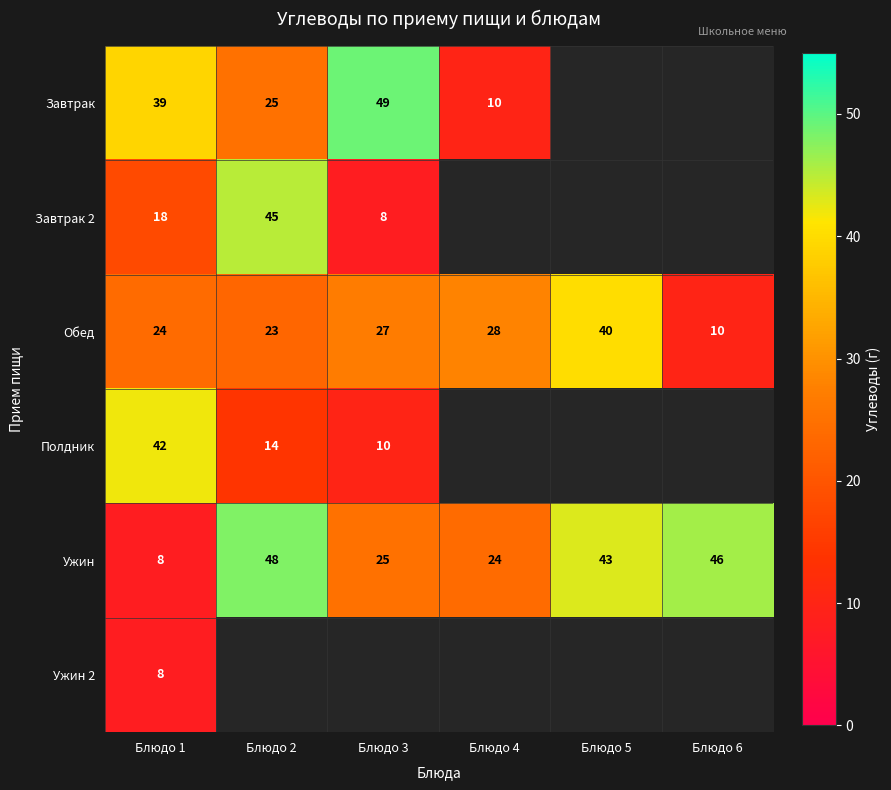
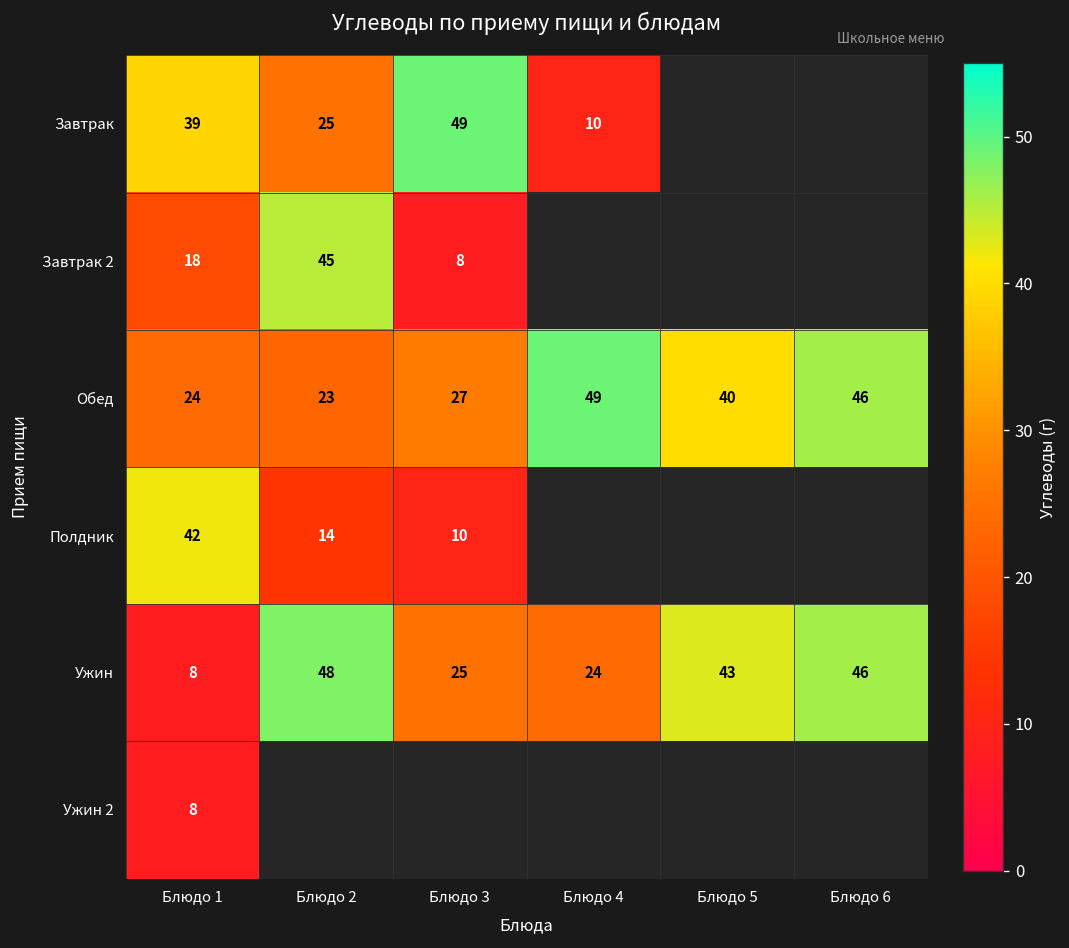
  {
    "Завтрак": {
      "Блюдо 1": 39,
      "Блюдо 2": 25,
      "Блюдо 3": 49,
      "Блюдо 4": 10
    },
    "Завтрак 2": {
      "Блюдо 1": 18,
      "Блюдо 2": 45,
      "Блюдо 3": 8
    },
    "Обед": {
      "Блюдо 1": 24,
      "Блюдо 2": 23,
      "Блюдо 3": 27,
-     "Блюдо 4": 28,
+     "Блюдо 4": 49,
      "Блюдо 5": 40,
-     "Блюдо 6": 10
+     "Блюдо 6": 46
    },
    "Полдник": {
      "Блюдо 1": 42,
      "Блюдо 2": 14,
      "Блюдо 3": 10
    },
    "Ужин": {
      "Блюдо 1": 8,
      "Блюдо 2": 48,
      "Блюдо 3": 25,
      "Блюдо 4": 24,
      "Блюдо 5": 43,
      "Блюдо 6": 46
    },
    "Ужин 2": {
      "Блюдо 1": 8
    }
  }
